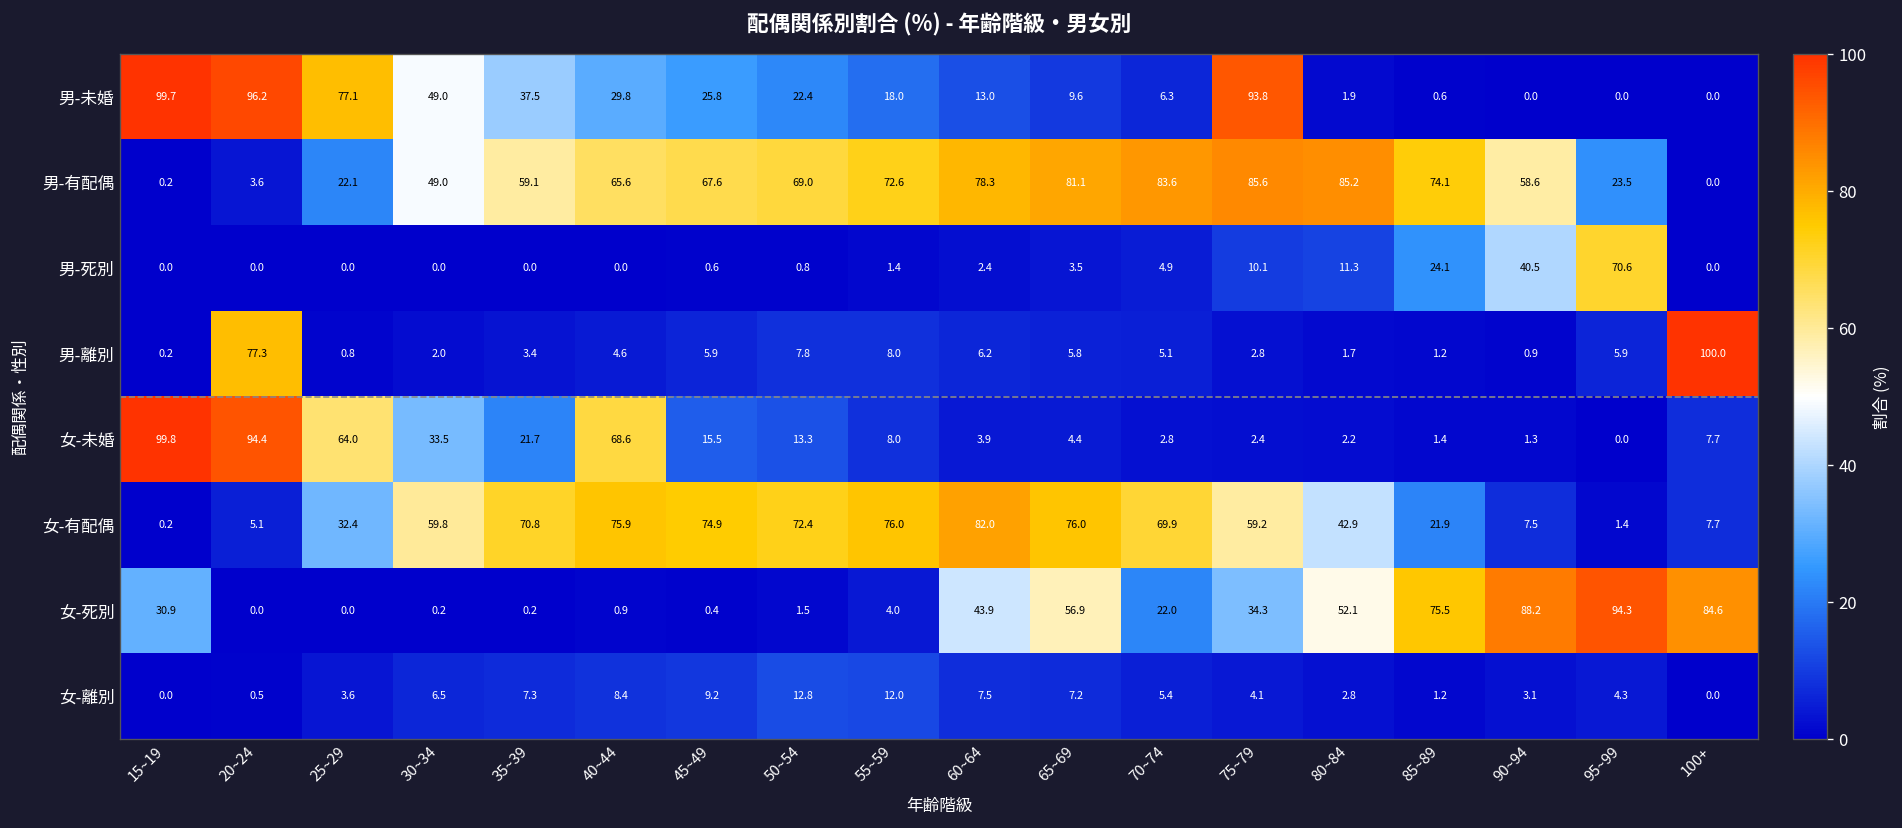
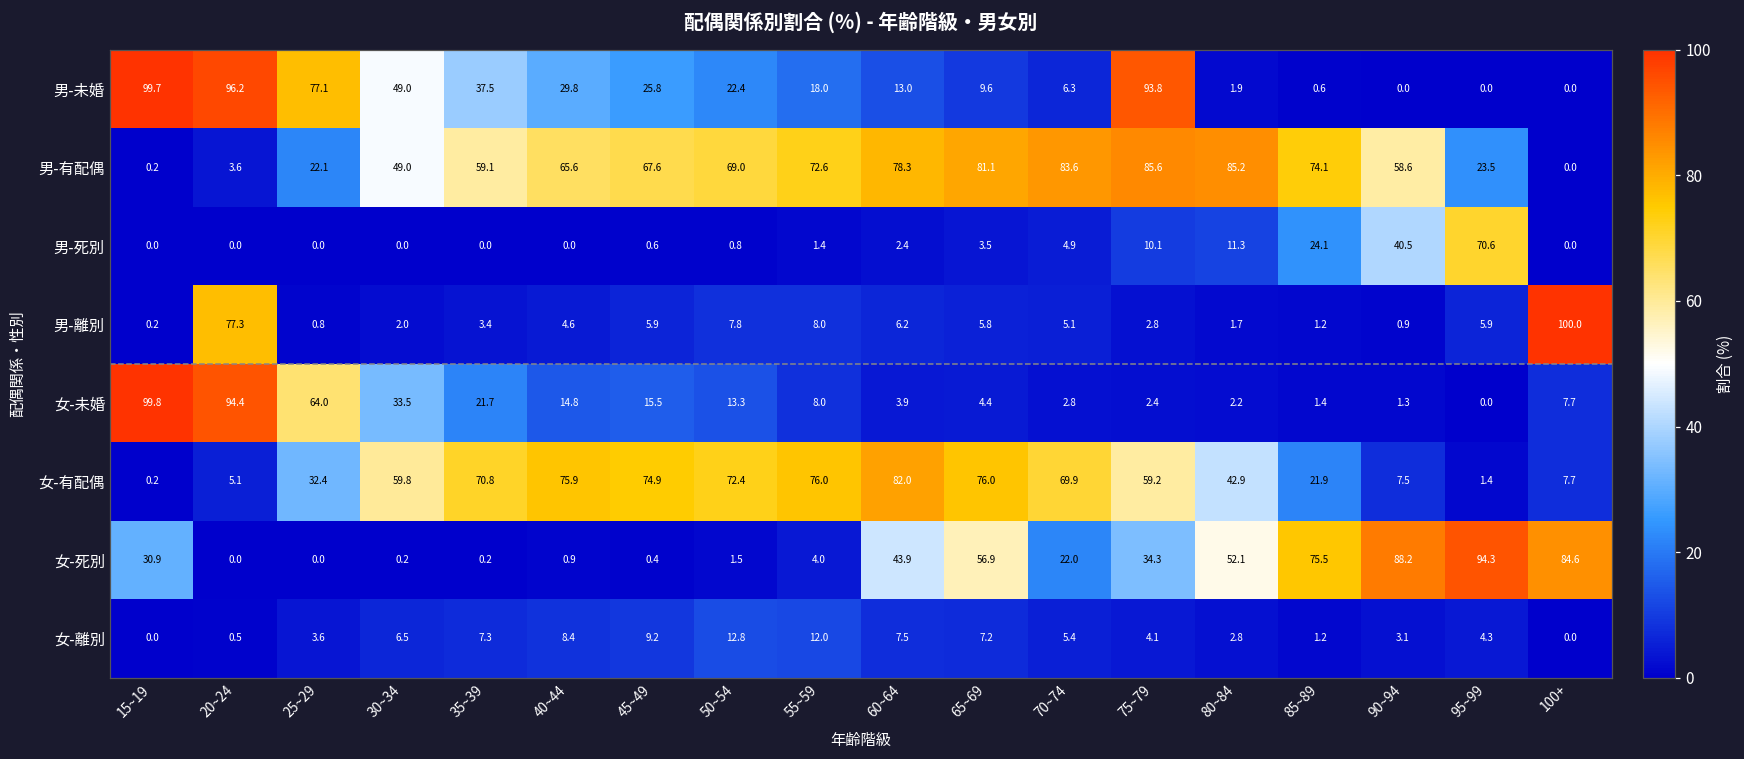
  {
    "男-未婚": {
      "15~19": 99.7,
      "20~24": 96.2,
      "25~29": 77.1,
      "30~34": 49.0,
      "35~39": 37.5,
      "40~44": 29.8,
      "45~49": 25.8,
      "50~54": 22.4,
      "55~59": 18.0,
      "60~64": 13.0,
      "65~69": 9.6,
      "70~74": 6.3,
      "75~79": 93.8,
      "80~84": 1.9,
      "85~89": 0.6,
      "90~94": 0.0,
      "95~99": 0.0,
      "100+": 0.0
    },
    "男-有配偶": {
      "15~19": 0.2,
      "20~24": 3.6,
      "25~29": 22.1,
      "30~34": 49.0,
      "35~39": 59.1,
      "40~44": 65.6,
      "45~49": 67.6,
      "50~54": 69.0,
      "55~59": 72.6,
      "60~64": 78.3,
      "65~69": 81.1,
      "70~74": 83.6,
      "75~79": 85.6,
      "80~84": 85.2,
      "85~89": 74.1,
      "90~94": 58.6,
      "95~99": 23.5,
      "100+": 0.0
    },
    "男-死別": {
      "15~19": 0.0,
      "20~24": 0.0,
      "25~29": 0.0,
      "30~34": 0.0,
      "35~39": 0.0,
      "40~44": 0.0,
      "45~49": 0.6,
      "50~54": 0.8,
      "55~59": 1.4,
      "60~64": 2.4,
      "65~69": 3.5,
      "70~74": 4.9,
      "75~79": 10.1,
      "80~84": 11.3,
      "85~89": 24.1,
      "90~94": 40.5,
      "95~99": 70.6,
      "100+": 0.0
    },
    "男-離別": {
      "15~19": 0.2,
      "20~24": 77.3,
      "25~29": 0.8,
      "30~34": 2.0,
      "35~39": 3.4,
      "40~44": 4.6,
      "45~49": 5.9,
      "50~54": 7.8,
      "55~59": 8.0,
      "60~64": 6.2,
      "65~69": 5.8,
      "70~74": 5.1,
      "75~79": 2.8,
      "80~84": 1.7,
      "85~89": 1.2,
      "90~94": 0.9,
      "95~99": 5.9,
      "100+": 100.0
    },
    "女-未婚": {
      "15~19": 99.8,
      "20~24": 94.4,
      "25~29": 64.0,
      "30~34": 33.5,
      "35~39": 21.7,
-     "40~44": 68.6,
+     "40~44": 14.8,
      "45~49": 15.5,
      "50~54": 13.3,
      "55~59": 8.0,
      "60~64": 3.9,
      "65~69": 4.4,
      "70~74": 2.8,
      "75~79": 2.4,
      "80~84": 2.2,
      "85~89": 1.4,
      "90~94": 1.3,
      "95~99": 0.0,
      "100+": 7.7
    },
    "女-有配偶": {
      "15~19": 0.2,
      "20~24": 5.1,
      "25~29": 32.4,
      "30~34": 59.8,
      "35~39": 70.8,
      "40~44": 75.9,
      "45~49": 74.9,
      "50~54": 72.4,
      "55~59": 76.0,
      "60~64": 82.0,
      "65~69": 76.0,
      "70~74": 69.9,
      "75~79": 59.2,
      "80~84": 42.9,
      "85~89": 21.9,
      "90~94": 7.5,
      "95~99": 1.4,
      "100+": 7.7
    },
    "女-死別": {
      "15~19": 30.9,
      "20~24": 0.0,
      "25~29": 0.0,
      "30~34": 0.2,
      "35~39": 0.2,
      "40~44": 0.9,
      "45~49": 0.4,
      "50~54": 1.5,
      "55~59": 4.0,
      "60~64": 43.9,
      "65~69": 56.9,
      "70~74": 22.0,
      "75~79": 34.3,
      "80~84": 52.1,
      "85~89": 75.5,
      "90~94": 88.2,
      "95~99": 94.3,
      "100+": 84.6
    },
    "女-離別": {
      "15~19": 0.0,
      "20~24": 0.5,
      "25~29": 3.6,
      "30~34": 6.5,
      "35~39": 7.3,
      "40~44": 8.4,
      "45~49": 9.2,
      "50~54": 12.8,
      "55~59": 12.0,
      "60~64": 7.5,
      "65~69": 7.2,
      "70~74": 5.4,
      "75~79": 4.1,
      "80~84": 2.8,
      "85~89": 1.2,
      "90~94": 3.1,
      "95~99": 4.3,
      "100+": 0.0
    }
  }
